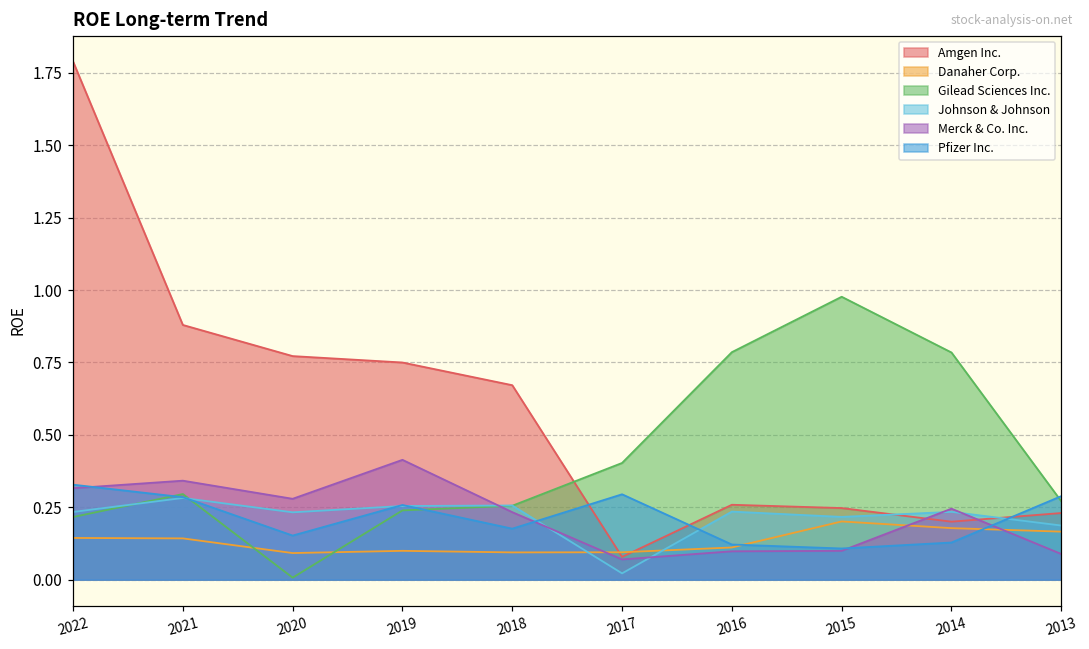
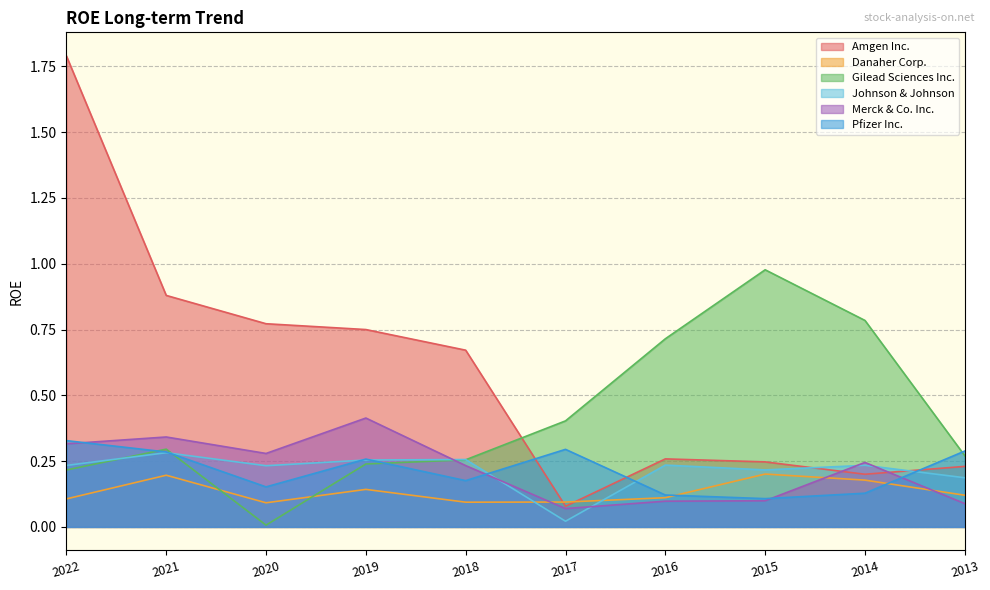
  {
    "Amgen Inc.": {
      "2022": 1.79,
      "2021": 0.88,
      "2020": 0.77,
      "2019": 0.75,
      "2018": 0.67,
      "2016": 0.26,
      "2015": 0.25,
      "2014": 0.20,
      "2013": 0.23
    },
    "Danaher Corp.": {
-     "2022": 0.14,
-     "2021": 0.14,
+     "2022": 0.11,
+     "2021": 0.20,
      "2020": 0.09,
-     "2019": 0.10,
+     "2019": 0.14,
      "2018": 0.09,
      "2017": 0.09,
      "2016": 0.11,
      "2015": 0.20,
      "2014": 0.18,
-     "2013": 0.17
+     "2013": 0.12
    },
    "Gilead Sciences Inc.": {
      "2022": 0.22,
      "2021": 0.30,
      "2020": 0.01,
      "2019": 0.24,
      "2017": 0.40,
-     "2016": 0.79,
+     "2016": 0.71,
      "2015": 0.98,
      "2014": 0.78,
      "2013": 0.27
    },
    "Merck & Co. Inc.": {
      "2022": 0.32,
      "2021": 0.34,
      "2020": 0.28,
      "2019": 0.41,
      "2018": 0.23,
      "2016": 0.10,
      "2014": 0.25,
      "2013": 0.09
    }
  }
